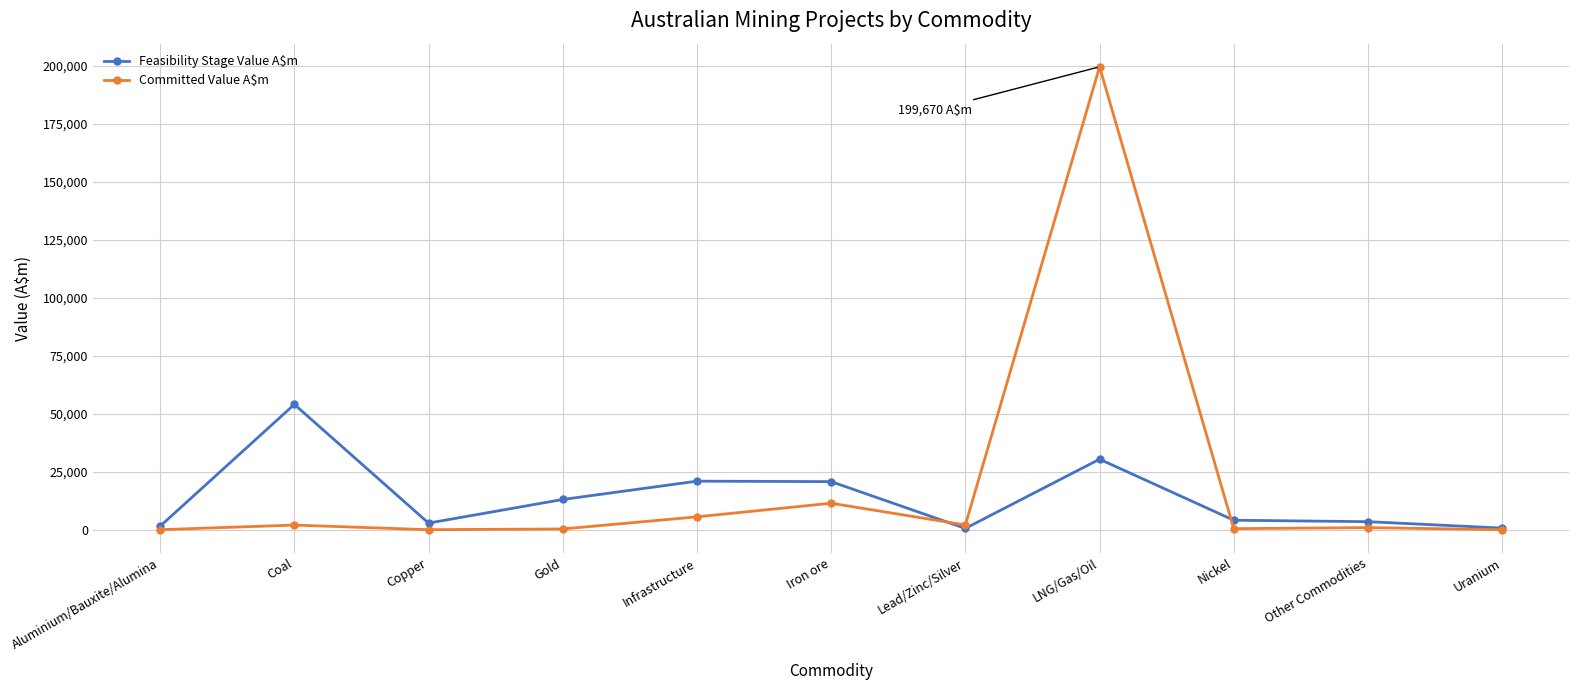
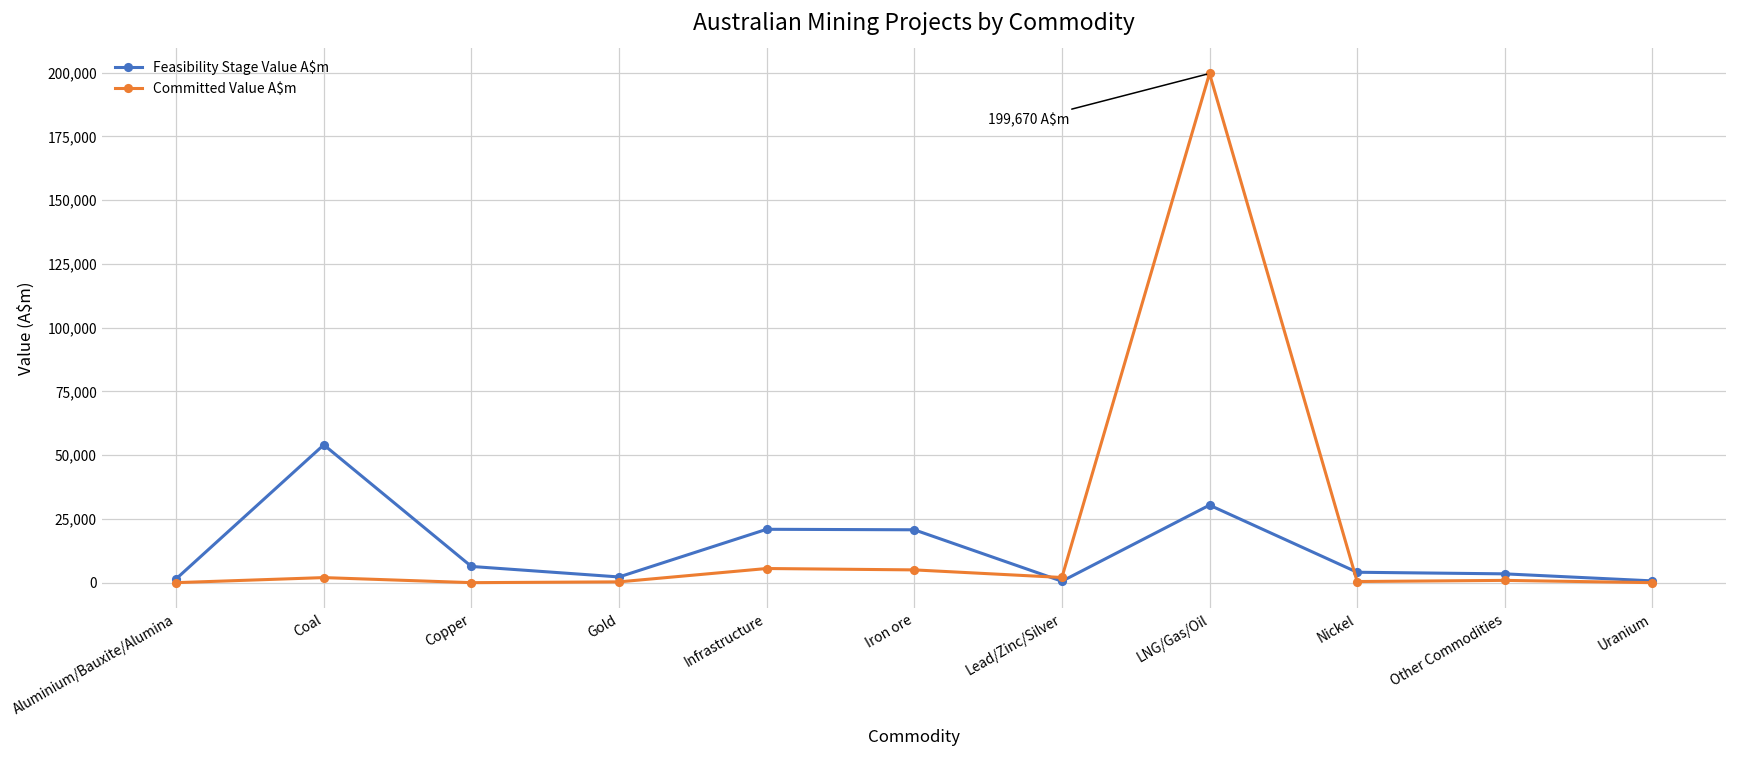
  {
    "Feasibility Stage Value A$m": {
      "Aluminium/Bauxite/Alumina": "2,000",
      "Coal": "54,000",
-     "Copper": "3,000",
-     "Gold": "13,000",
+     "Copper": "6,000",
+     "Gold": "2,000",
      "Infrastructure": "21,000",
      "Iron ore": "21,000",
      "Lead/Zinc/Silver": "1,000",
      "LNG/Gas/Oil": "30,000",
      "Nickel": "4,000",
      "Other Commodities": "3,000"
    },
    "Committed Value A$m": {
      "Aluminium/Bauxite/Alumina": "0",
      "Coal": "2,000",
      "Copper": "0",
      "Gold": "0",
      "Infrastructure": "6,000",
-     "Iron ore": "11,000",
+     "Iron ore": "5,000",
      "Lead/Zinc/Silver": "2,000",
      "Nickel": "0",
      "Other Commodities": "1,000"
    }
  }
